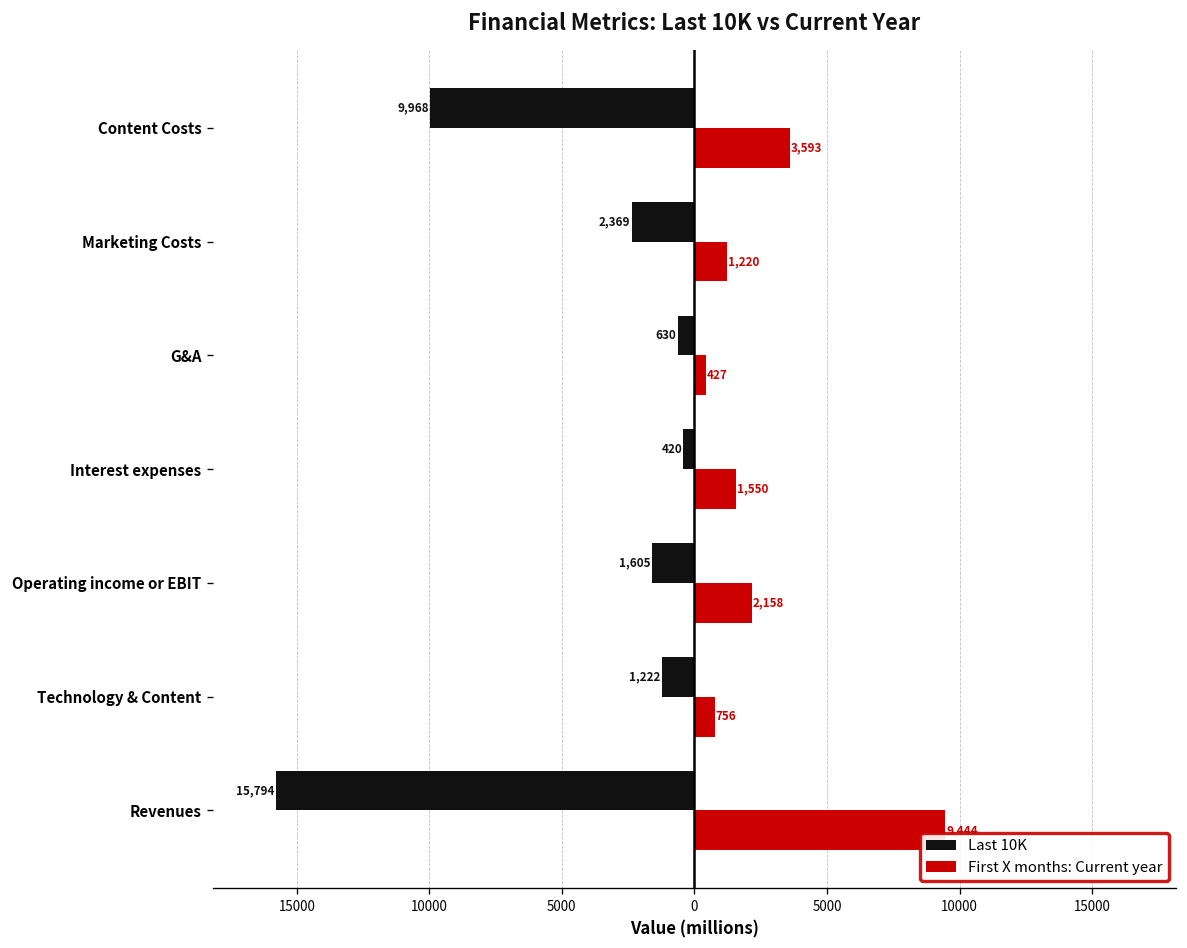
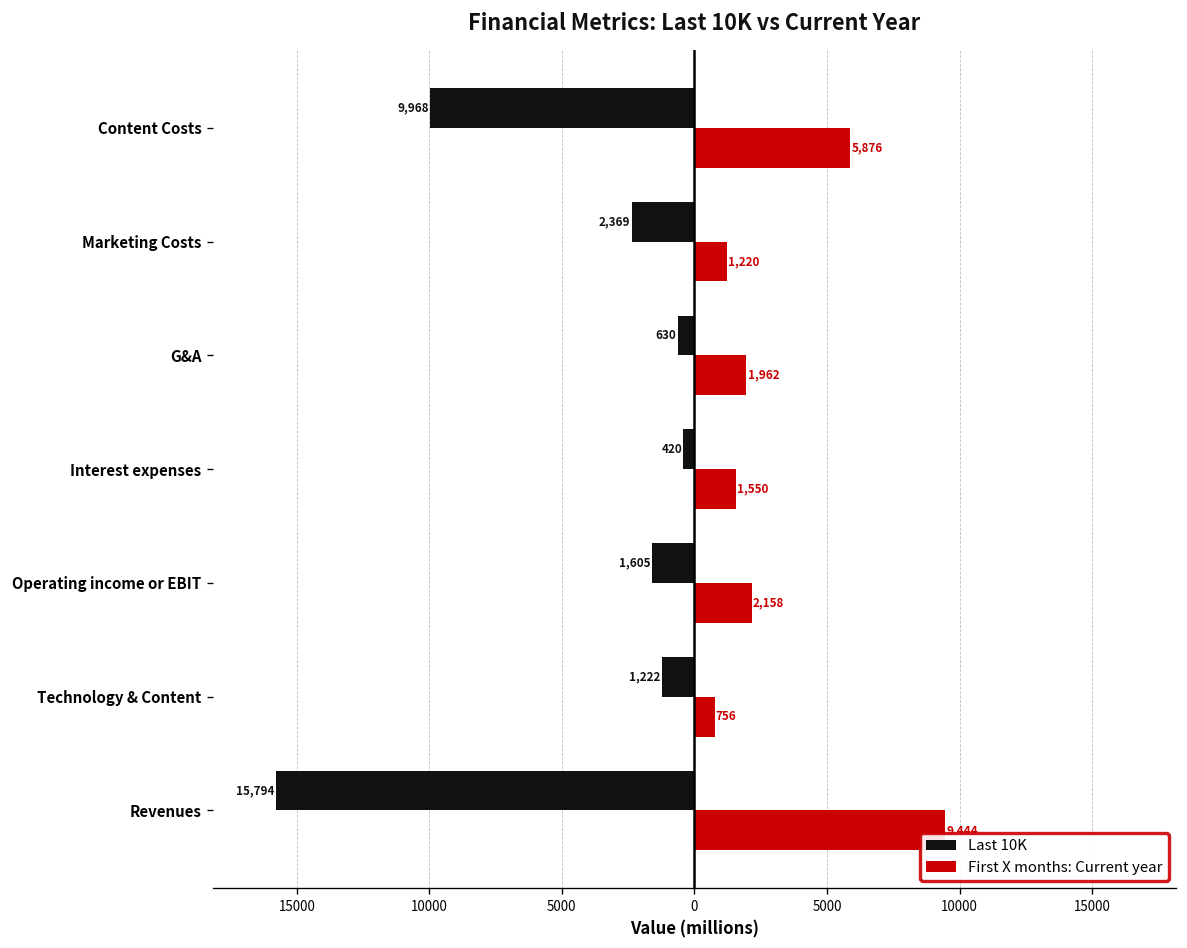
  {
    "First X months: Current year": {
-     "Content Costs": "3,593",
+     "Content Costs": "5,876",
      "Marketing Costs": "1,220",
-     "G&A": "427",
+     "G&A": "1,962",
      "Interest expenses": "1,550",
      "Operating income or EBIT": "2,158",
      "Technology & Content": "756"
    }
  }
